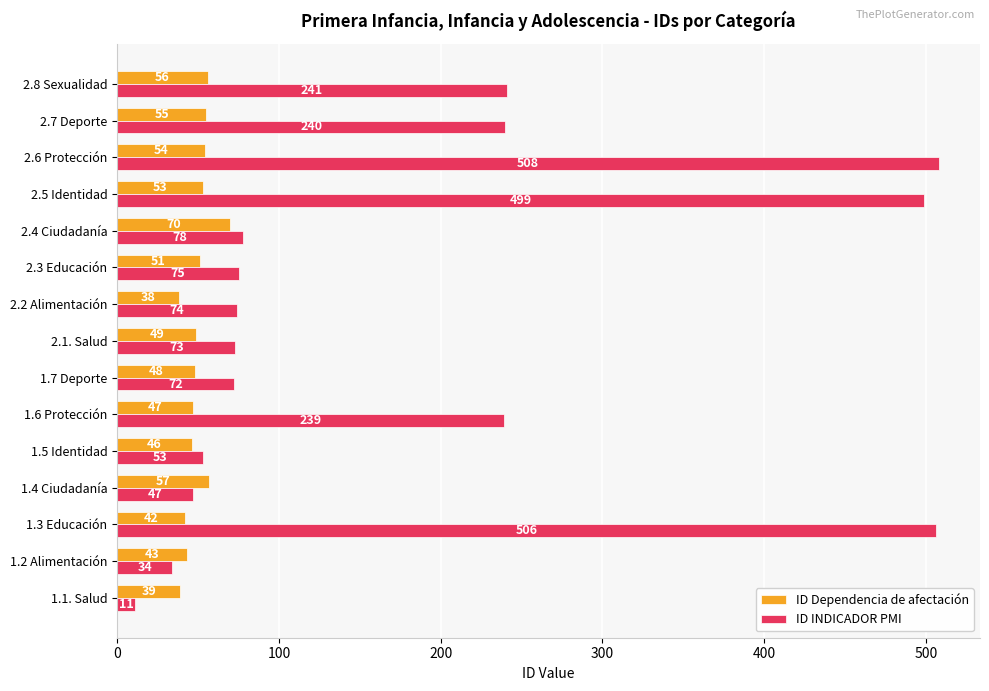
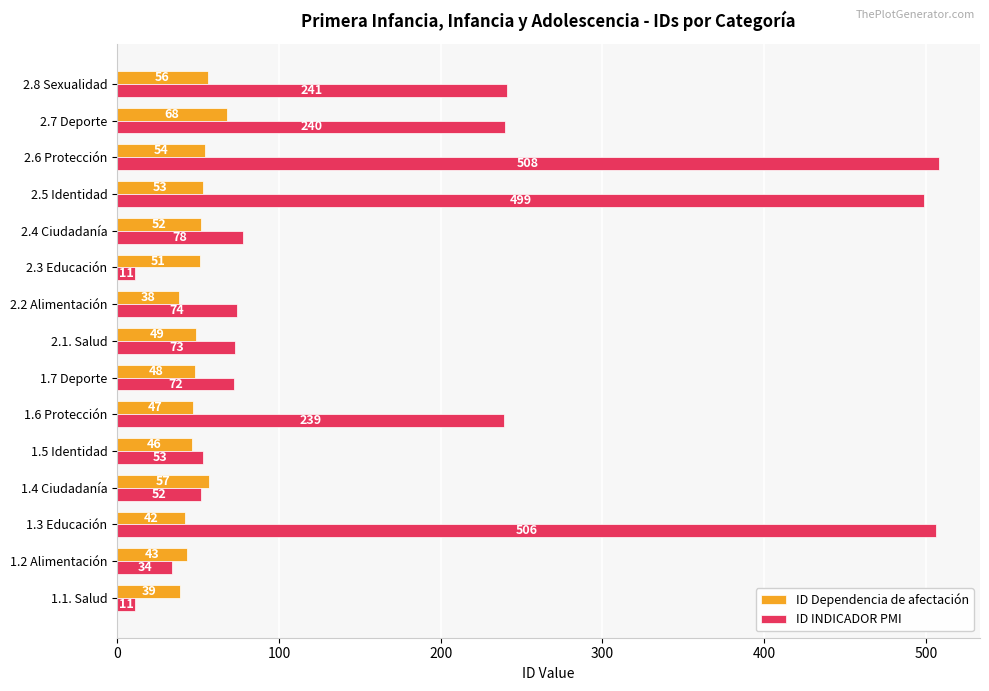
  {
    "ID Dependencia de afectación": {
      "2.8 Sexualidad": 56,
-     "2.7 Deporte": 55,
+     "2.7 Deporte": 68,
      "2.6 Protección": 54,
      "2.5 Identidad": 53,
-     "2.4 Ciudadanía": 70,
+     "2.4 Ciudadanía": 52,
      "2.3 Educación": 51,
      "2.2 Alimentación": 38,
      "2.1. Salud": 49,
      "1.7 Deporte": 48,
      "1.6 Protección": 47,
      "1.5 Identidad": 46,
      "1.4 Ciudadanía": 57,
      "1.3 Educación": 42,
      "1.2 Alimentación": 43,
      "1.1. Salud": 39
    },
    "ID INDICADOR PMI": {
      "2.8 Sexualidad": 241,
      "2.7 Deporte": 240,
      "2.6 Protección": 508,
      "2.5 Identidad": 499,
      "2.4 Ciudadanía": 78,
-     "2.3 Educación": 75,
+     "2.3 Educación": 11,
      "2.2 Alimentación": 74,
      "2.1. Salud": 73,
      "1.7 Deporte": 72,
      "1.6 Protección": 239,
      "1.5 Identidad": 53,
-     "1.4 Ciudadanía": 47,
+     "1.4 Ciudadanía": 52,
      "1.3 Educación": 506,
      "1.2 Alimentación": 34,
      "1.1. Salud": 11
    }
  }
